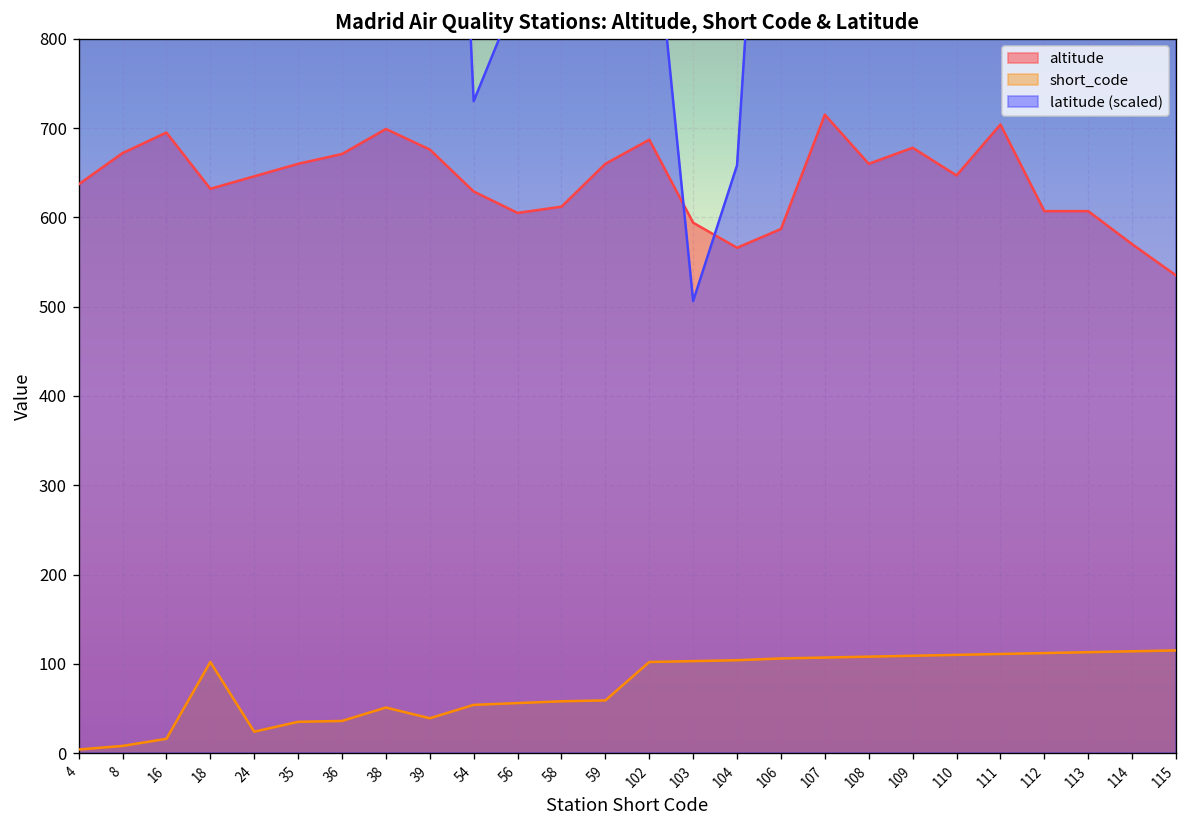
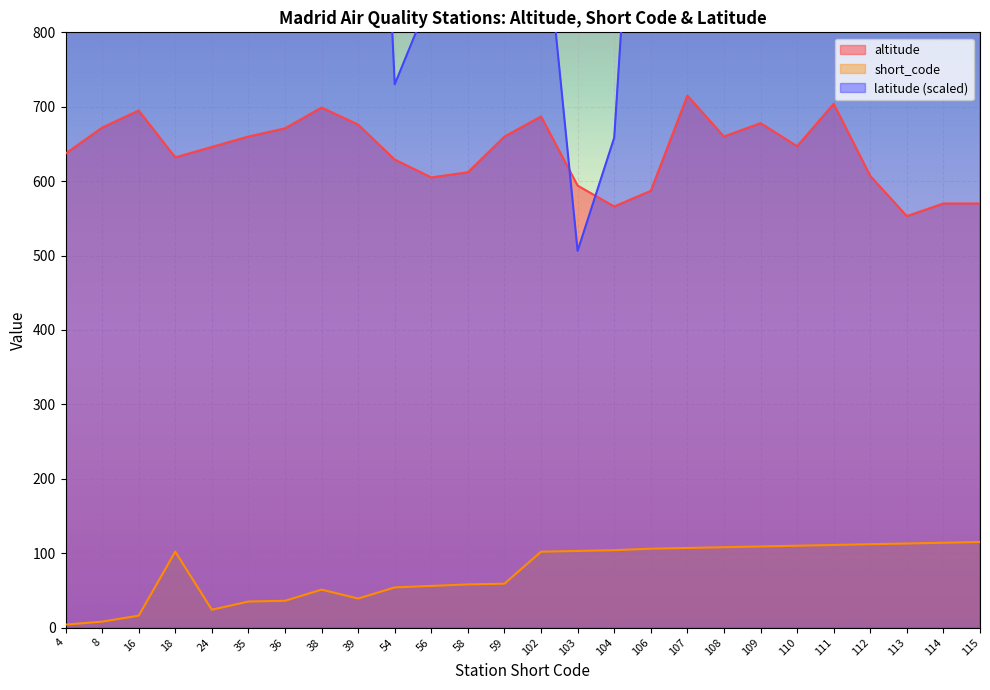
  {
    "altitude": {
      "4": 640,
      "8": 670,
      "16": 700,
      "18": 630,
      "24": 650,
      "35": 660,
      "36": 670,
      "38": 700,
      "39": 680,
      "54": 630,
      "56": 610,
      "58": 610,
      "59": 660,
      "102": 690,
      "103": 590,
      "104": 570,
      "106": 590,
      "107": 720,
      "108": 660,
      "109": 680,
      "110": 650,
      "111": 700,
      "112": 610,
-     "113": 610,
+     "113": 550,
      "114": 570,
-     "115": 540
+     "115": 570
    },
    "short_code": {
      "4": 0,
      "8": 10,
      "16": 20,
      "18": 100,
      "24": 20,
      "35": 40,
      "36": 40,
      "38": 50,
      "39": 40,
      "54": 50,
      "56": 60,
      "58": 60,
      "59": 60,
      "102": 100,
      "103": 100,
      "104": 100,
      "106": 110,
      "107": 110,
      "108": 110,
      "109": 110,
      "110": 110,
      "111": 110,
      "112": 110,
      "113": 110,
      "114": 110,
      "115": 120
    },
    "latitude (scaled)": {
      "54": 730,
      "103": 510,
      "104": 660
    }
  }
